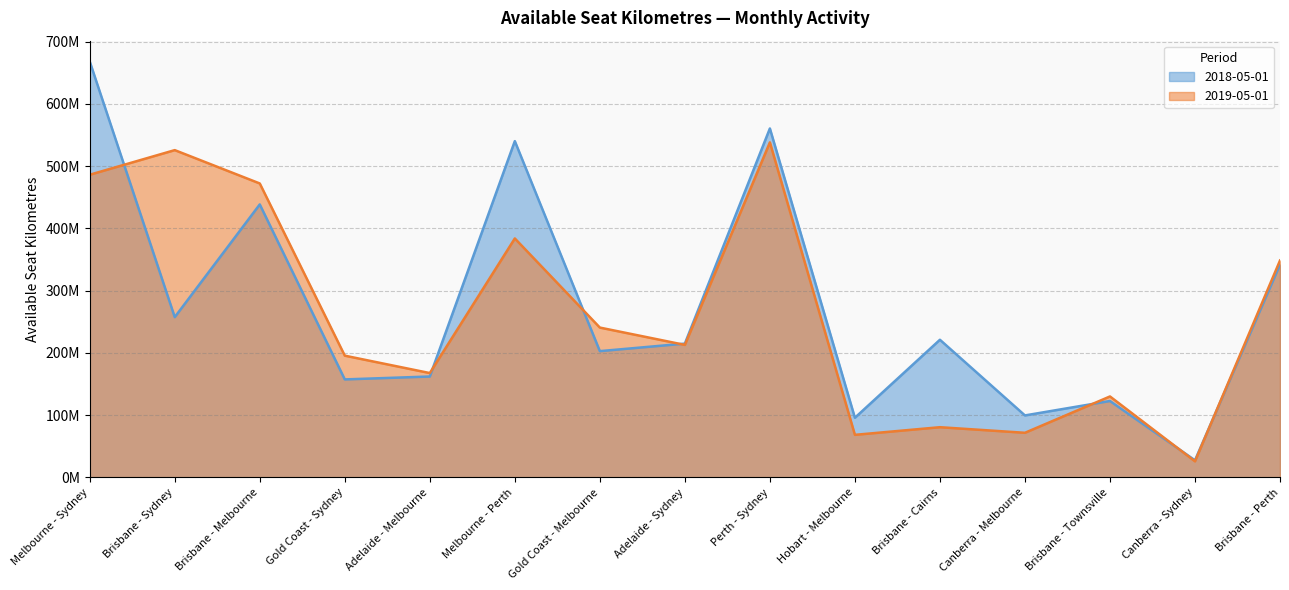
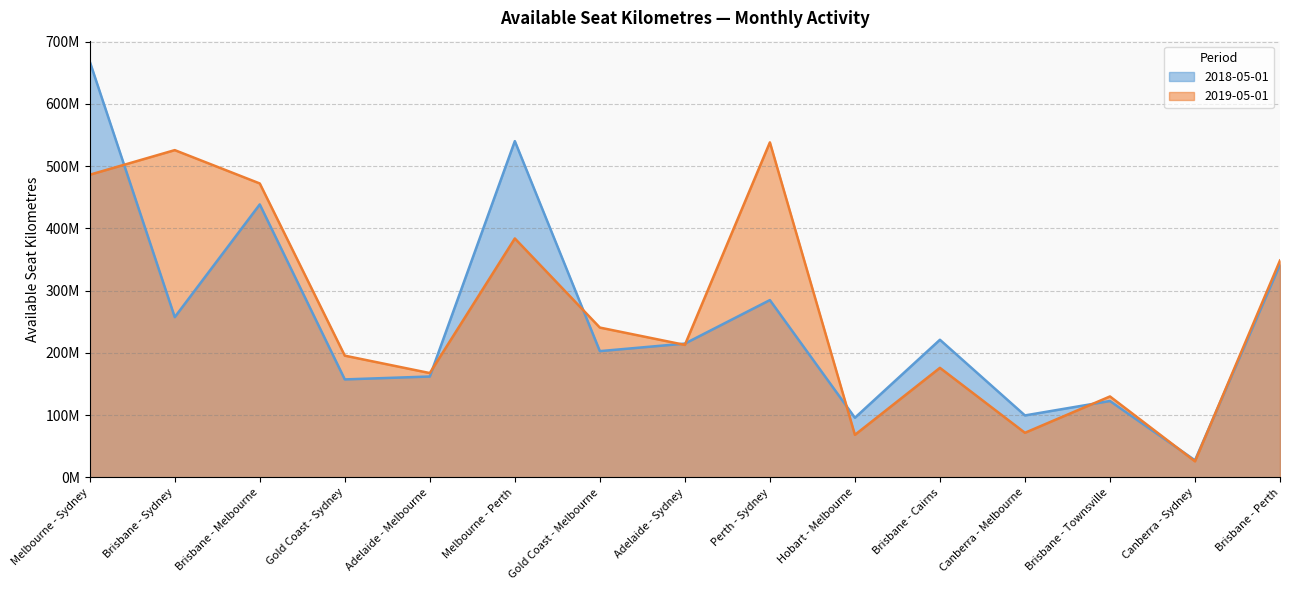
  {
    "2018-05-01": {
      "Melbourne - Sydney": 670000000,
      "Brisbane - Sydney": 260000000,
      "Brisbane - Melbourne": 440000000,
      "Gold Coast - Sydney": 160000000,
      "Adelaide - Melbourne": 160000000,
      "Melbourne - Perth": 540000000,
      "Gold Coast - Melbourne": 200000000,
-     "Perth - Sydney": 560000000,
+     "Perth - Sydney": 280000000,
      "Hobart - Melbourne": 100000000,
      "Brisbane - Cairns": 220000000,
      "Canberra - Melbourne": 100000000,
      "Brisbane - Townsville": 120000000,
      "Brisbane - Perth": 340000000
    },
    "2019-05-01": {
      "Melbourne - Sydney": 490000000,
      "Brisbane - Sydney": 530000000,
      "Brisbane - Melbourne": 470000000,
      "Gold Coast - Sydney": 200000000,
      "Adelaide - Melbourne": 170000000,
      "Melbourne - Perth": 380000000,
      "Gold Coast - Melbourne": 240000000,
      "Perth - Sydney": 540000000,
      "Hobart - Melbourne": 70000000,
-     "Brisbane - Cairns": 80000000,
+     "Brisbane - Cairns": 180000000,
      "Canberra - Melbourne": 70000000,
      "Brisbane - Townsville": 130000000,
      "Brisbane - Perth": 350000000
    }
  }
